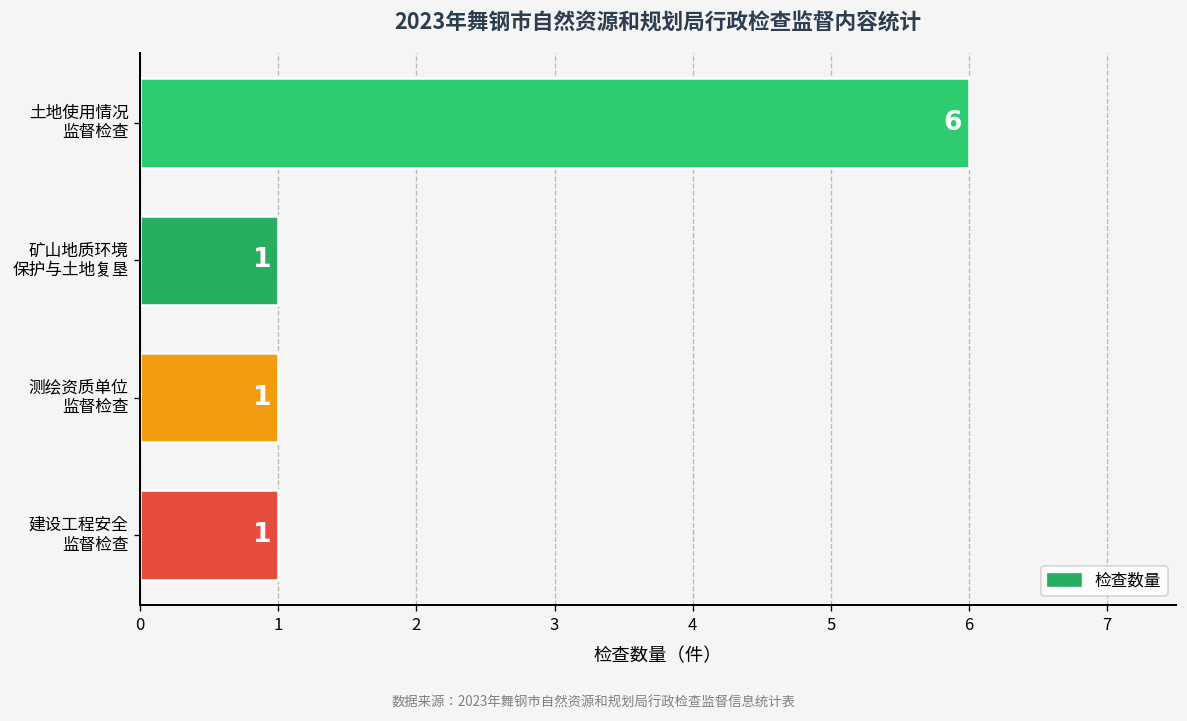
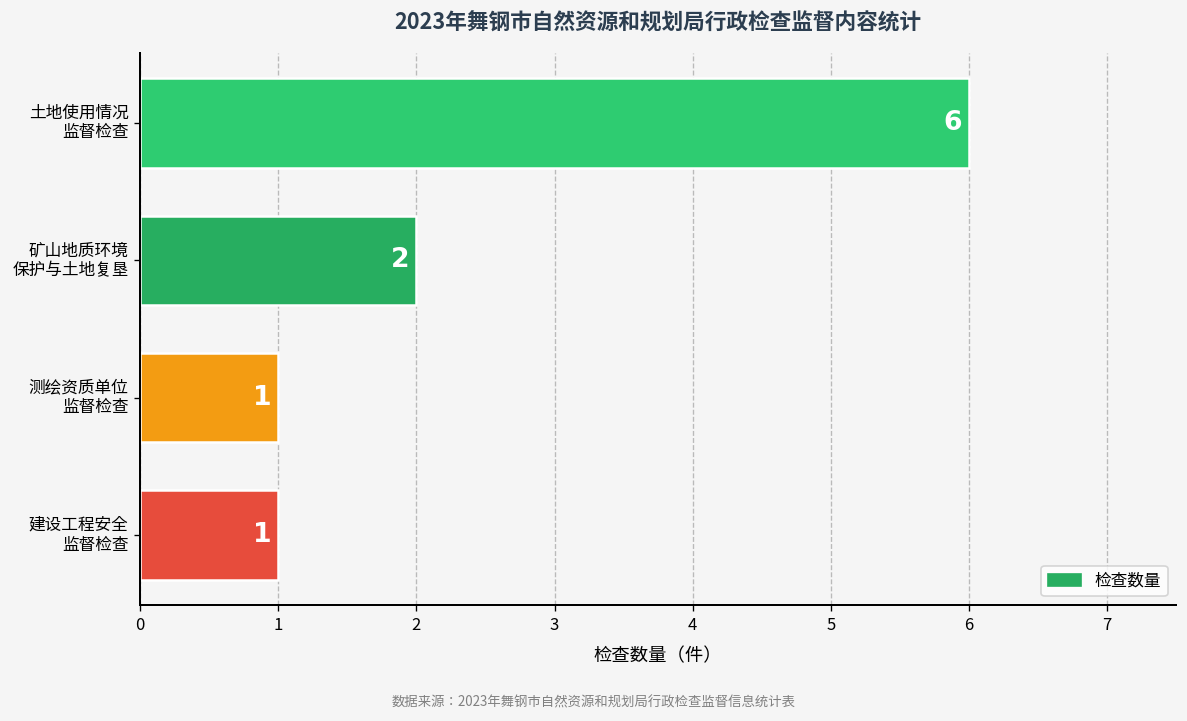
  {
    "土地使用情况 监督检查": 6,
-   "矿山地质环境 保护与土地复垦": 1,
+   "矿山地质环境 保护与土地复垦": 2,
    "测绘资质单位 监督检查": 1,
    "建设工程安全 监督检查": 1
  }
